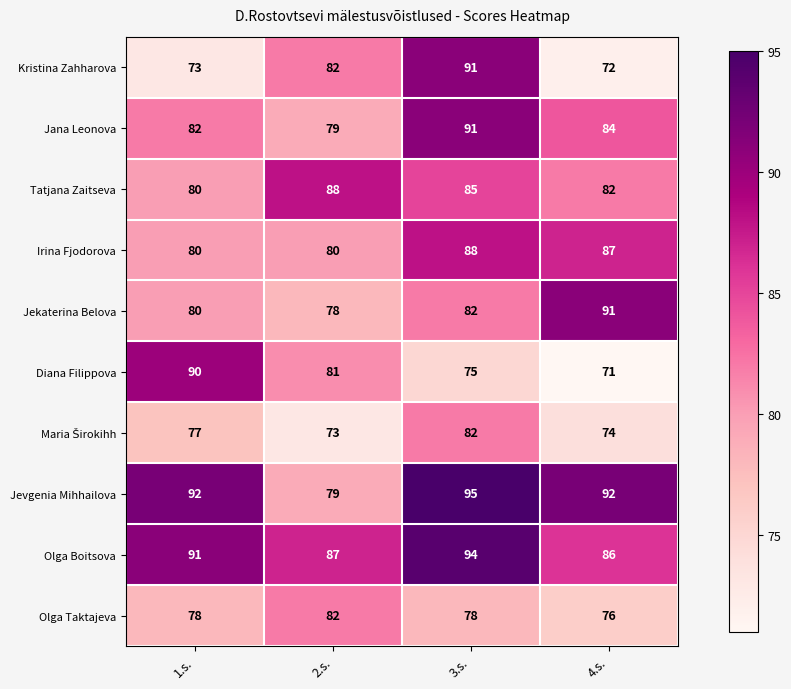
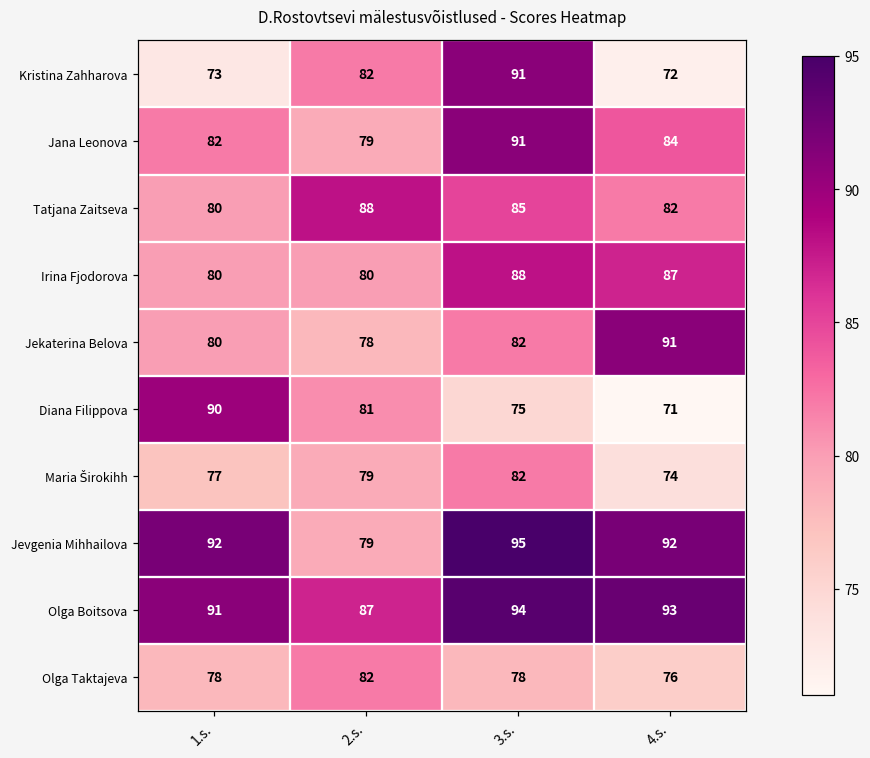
  {
    "Kristina Zahharova": {
      "1.s.": 73,
      "2.s.": 82,
      "3.s.": 91,
      "4.s.": 72
    },
    "Jana Leonova": {
      "1.s.": 82,
      "2.s.": 79,
      "3.s.": 91,
      "4.s.": 84
    },
    "Tatjana Zaitseva": {
      "1.s.": 80,
      "2.s.": 88,
      "3.s.": 85,
      "4.s.": 82
    },
    "Irina Fjodorova": {
      "1.s.": 80,
      "2.s.": 80,
      "3.s.": 88,
      "4.s.": 87
    },
    "Jekaterina Belova": {
      "1.s.": 80,
      "2.s.": 78,
      "3.s.": 82,
      "4.s.": 91
    },
    "Diana Filippova": {
      "1.s.": 90,
      "2.s.": 81,
      "3.s.": 75,
      "4.s.": 71
    },
    "Maria Širokihh": {
      "1.s.": 77,
-     "2.s.": 73,
+     "2.s.": 79,
      "3.s.": 82,
      "4.s.": 74
    },
    "Jevgenia Mihhailova": {
      "1.s.": 92,
      "2.s.": 79,
      "3.s.": 95,
      "4.s.": 92
    },
    "Olga Boitsova": {
      "1.s.": 91,
      "2.s.": 87,
      "3.s.": 94,
-     "4.s.": 86
+     "4.s.": 93
    },
    "Olga Taktajeva": {
      "1.s.": 78,
      "2.s.": 82,
      "3.s.": 78,
      "4.s.": 76
    }
  }
